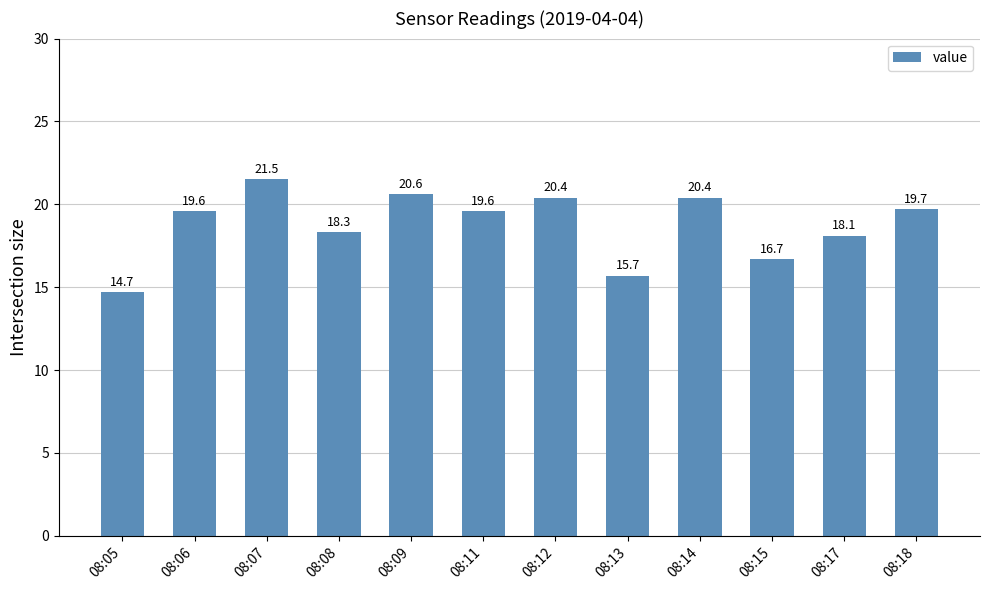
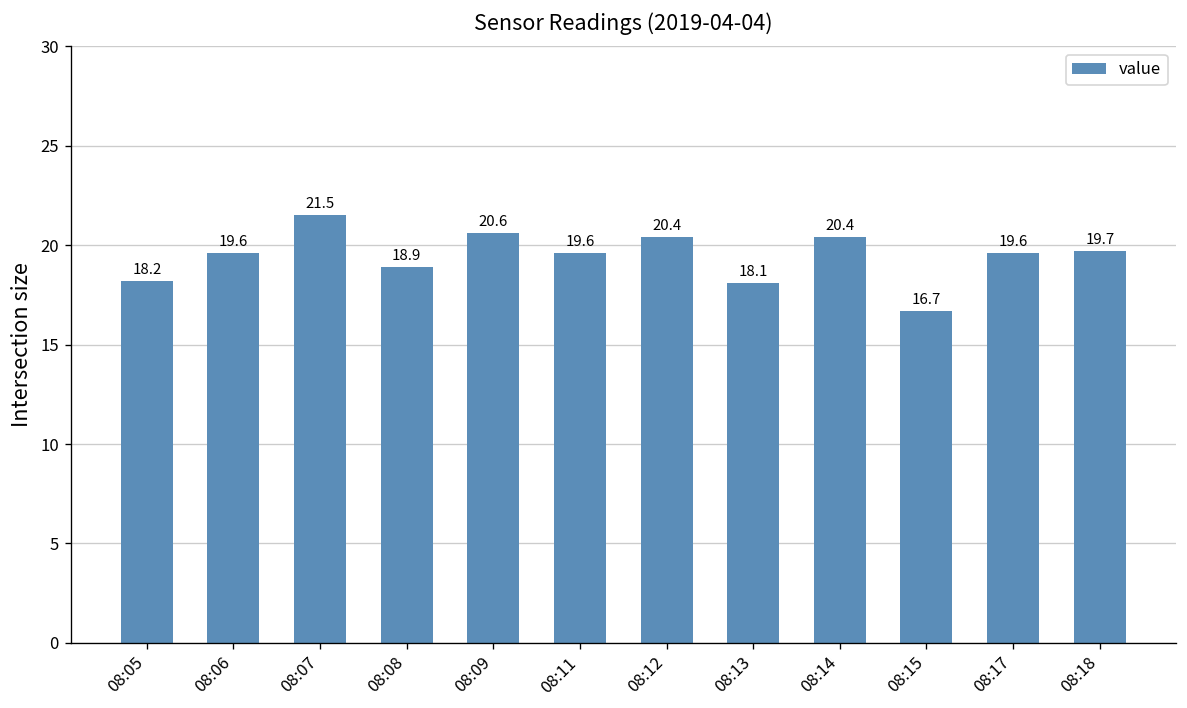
  {
-   "08:05": 14.7,
+   "08:05": 18.2,
    "08:06": 19.6,
    "08:07": 21.5,
-   "08:08": 18.3,
+   "08:08": 18.9,
    "08:09": 20.6,
    "08:11": 19.6,
    "08:12": 20.4,
-   "08:13": 15.7,
+   "08:13": 18.1,
    "08:14": 20.4,
    "08:15": 16.7,
-   "08:17": 18.1,
+   "08:17": 19.6,
    "08:18": 19.7
  }
